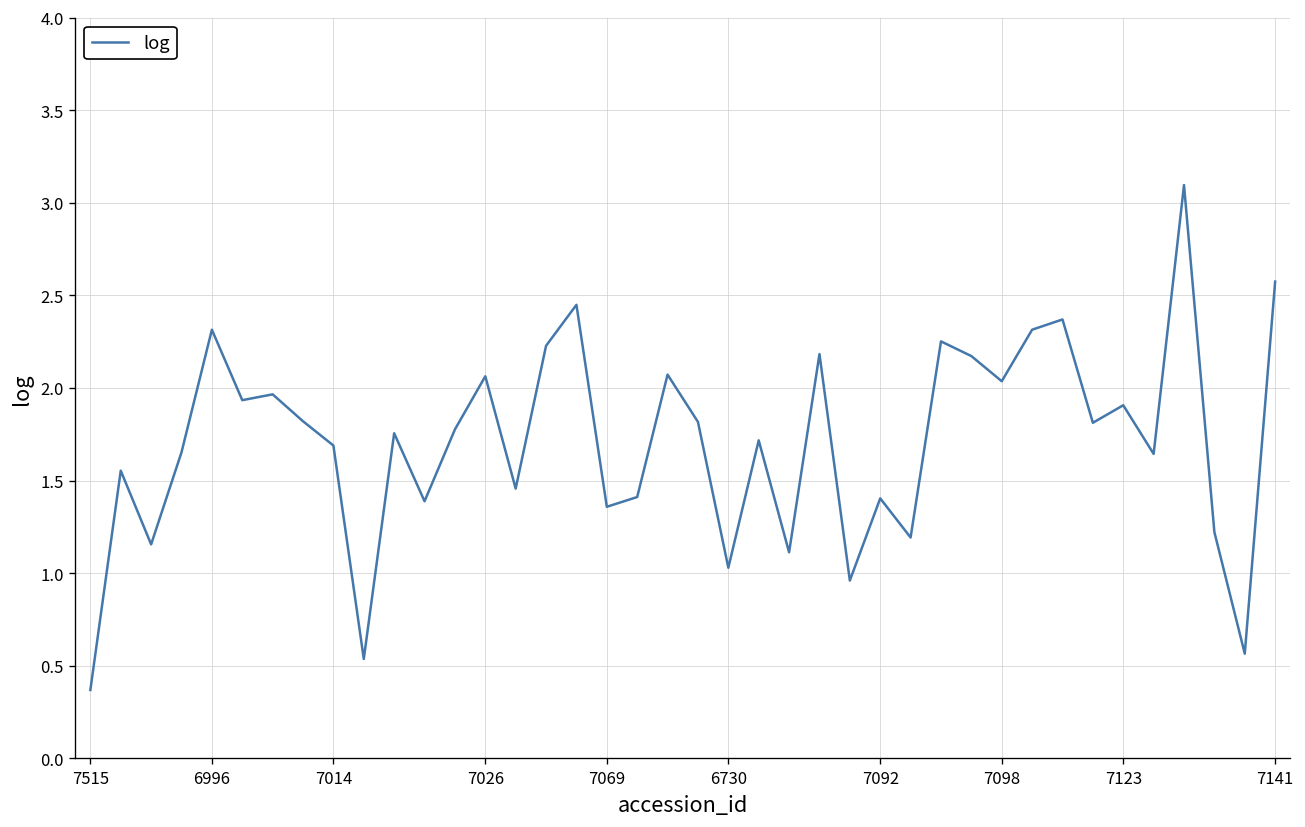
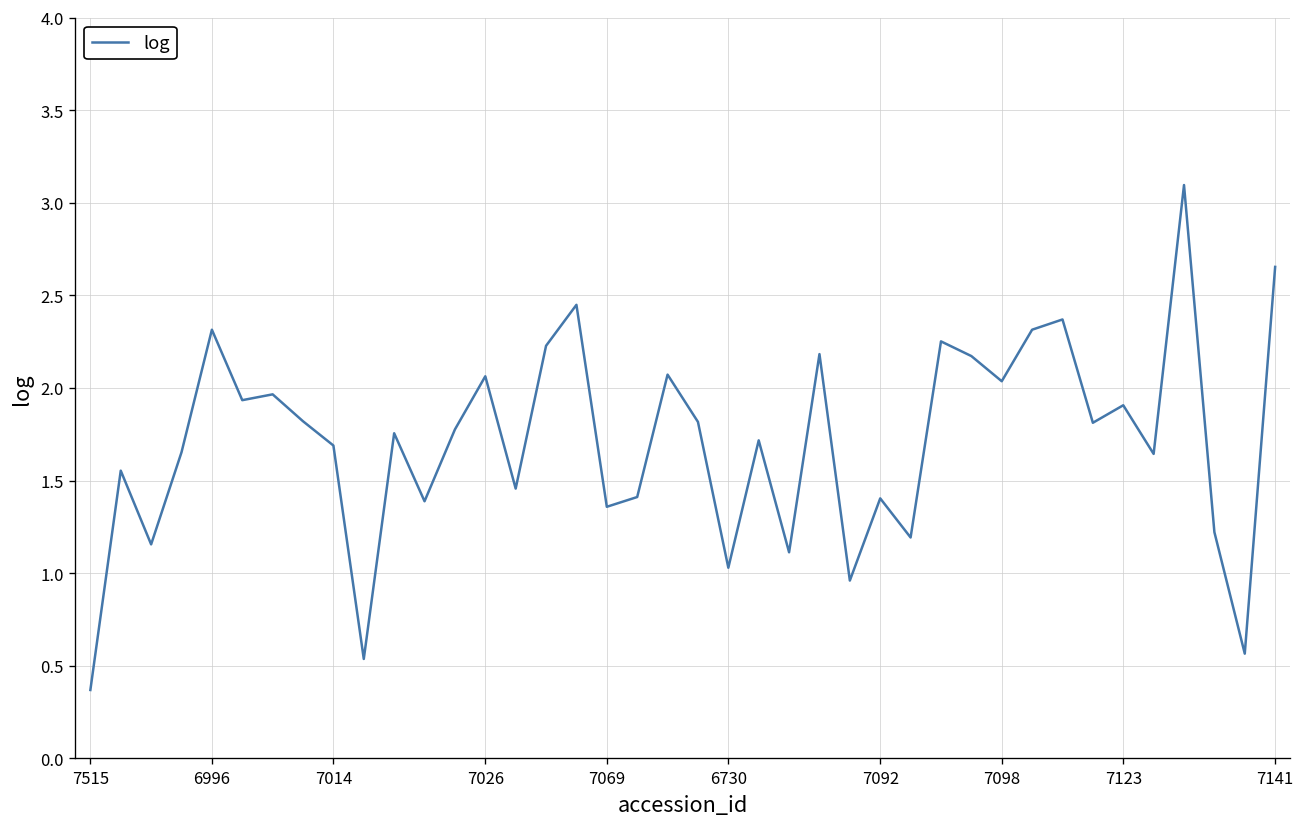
  {
    "7515": 0.37,
    "6996": 2.31,
    "7014": 1.69,
    "7026": 2.06,
    "7069": 1.36,
    "6730": 1.03,
    "7092": 1.40,
    "7098": 2.04,
    "7123": 1.91,
-   "7141": 2.57
+   "7141": 2.65
  }
